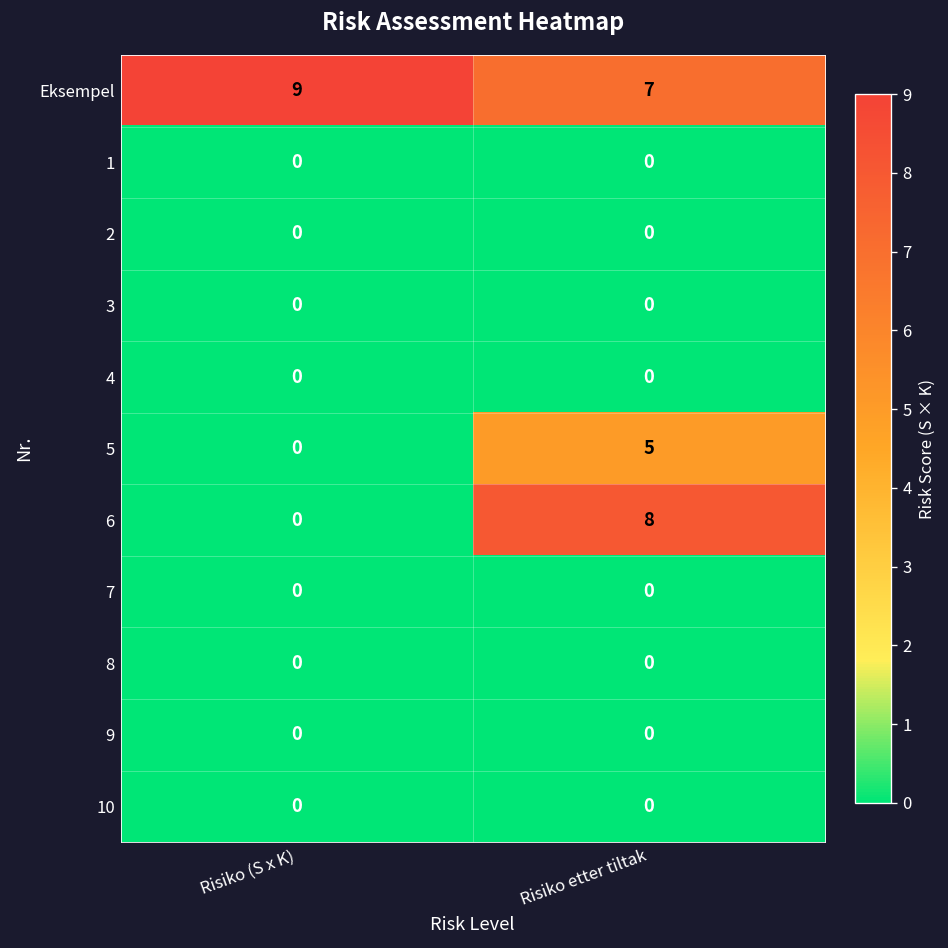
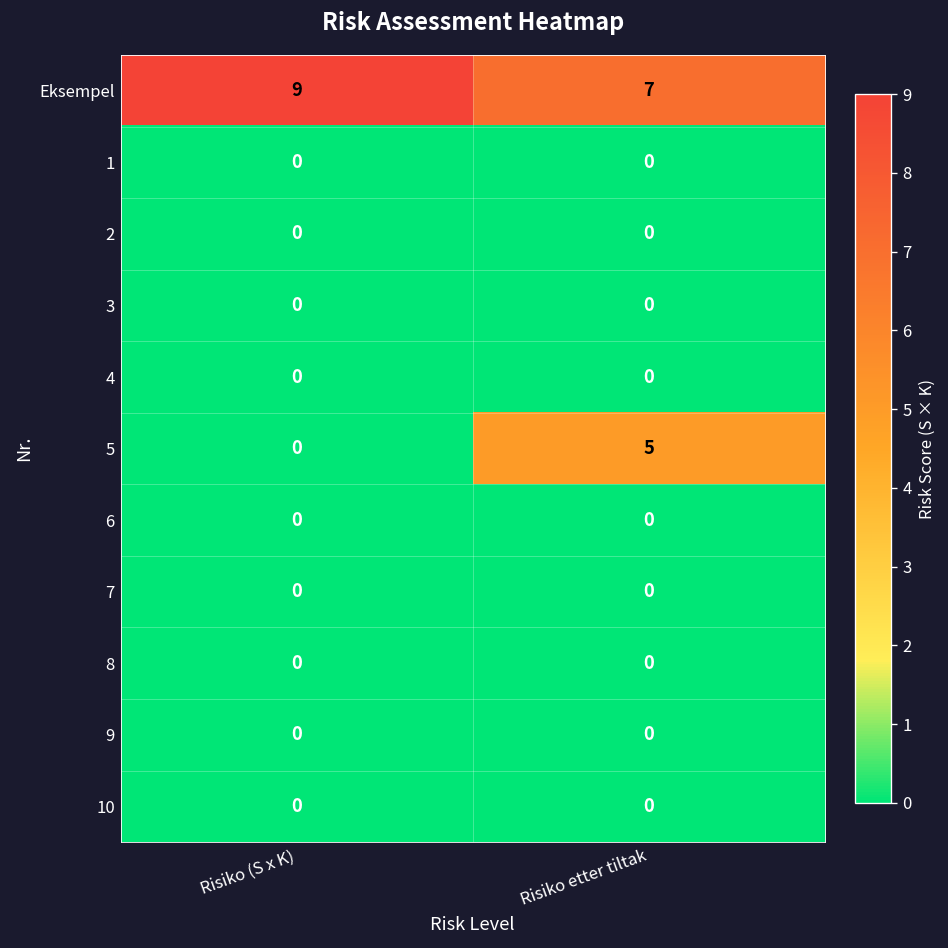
  {
    "Eksempel": {
      "Risiko (S x K)": 9,
      "Risiko etter tiltak": 7
    },
    "1": {
      "Risiko (S x K)": 0,
      "Risiko etter tiltak": 0
    },
    "2": {
      "Risiko (S x K)": 0,
      "Risiko etter tiltak": 0
    },
    "3": {
      "Risiko (S x K)": 0,
      "Risiko etter tiltak": 0
    },
    "4": {
      "Risiko (S x K)": 0,
      "Risiko etter tiltak": 0
    },
    "5": {
      "Risiko (S x K)": 0,
      "Risiko etter tiltak": 5
    },
    "6": {
      "Risiko (S x K)": 0,
-     "Risiko etter tiltak": 8
+     "Risiko etter tiltak": 0
    },
    "7": {
      "Risiko (S x K)": 0,
      "Risiko etter tiltak": 0
    },
    "8": {
      "Risiko (S x K)": 0,
      "Risiko etter tiltak": 0
    },
    "9": {
      "Risiko (S x K)": 0,
      "Risiko etter tiltak": 0
    },
    "10": {
      "Risiko (S x K)": 0,
      "Risiko etter tiltak": 0
    }
  }
